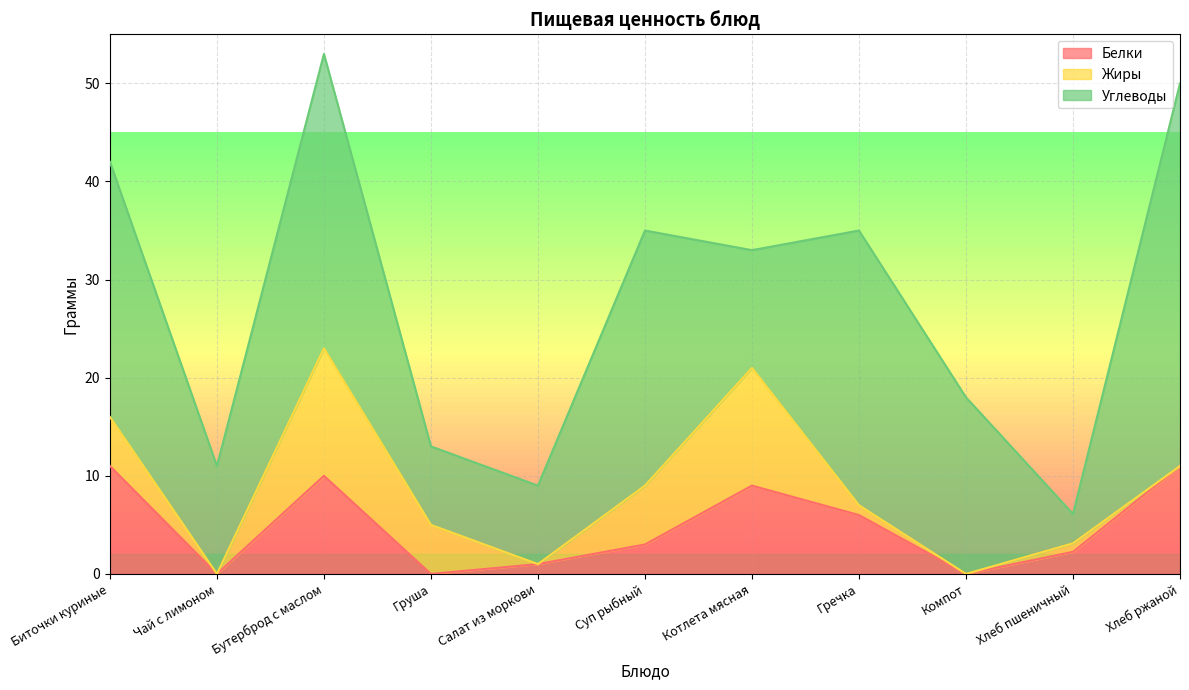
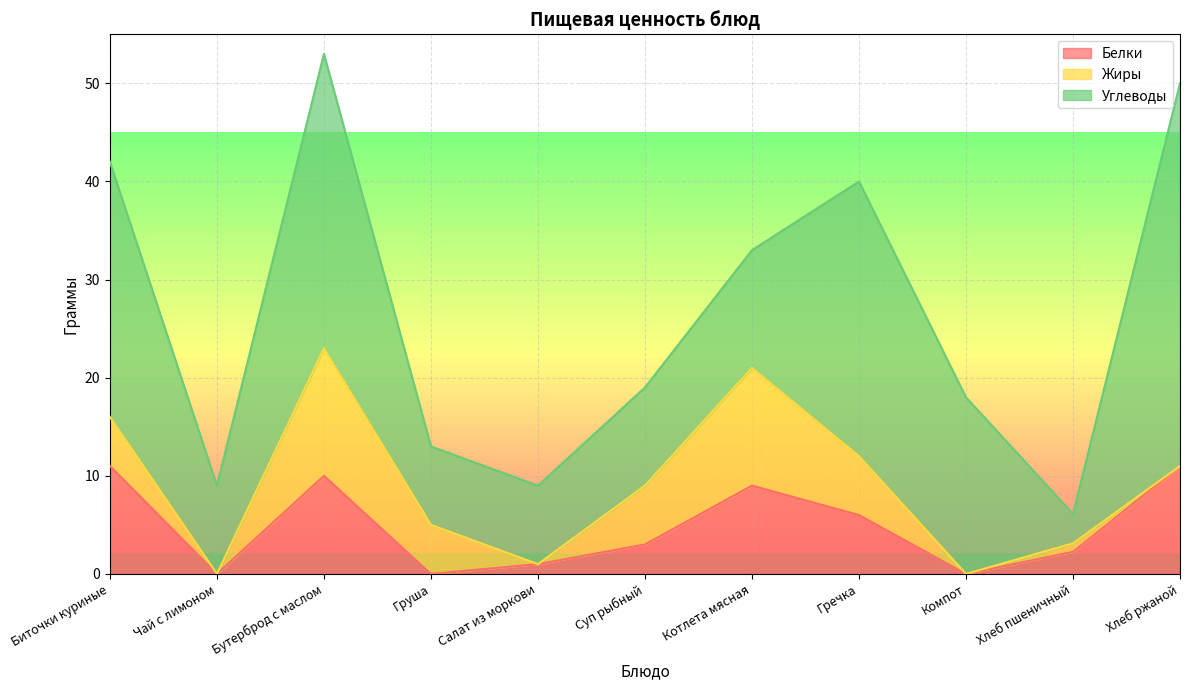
  {
    "Белки": {
      "Биточки куриные": 11,
      "Бутерброд с маслом": 10,
      "Груша": 0,
      "Суп рыбный": 3,
      "Котлета мясная": 9,
      "Гречка": 6,
      "Хлеб пшеничный": 2
    },
    "Жиры": {
      "Биточки куриные": 5,
      "Бутерброд с маслом": 13,
      "Груша": 5,
      "Суп рыбный": 6,
      "Котлета мясная": 12,
-     "Гречка": 1,
+     "Гречка": 6,
      "Хлеб пшеничный": 1
    },
    "Углеводы": {
      "Биточки куриные": 26,
-     "Чай с лимоном": 11,
+     "Чай с лимоном": 9,
      "Бутерброд с маслом": 30,
      "Груша": 8,
      "Салат из моркови": 8,
-     "Суп рыбный": 26,
+     "Суп рыбный": 10,
      "Котлета мясная": 12,
      "Гречка": 28,
      "Компот": 18,
      "Хлеб пшеничный": 3,
      "Хлеб ржаной": 39
    }
  }
